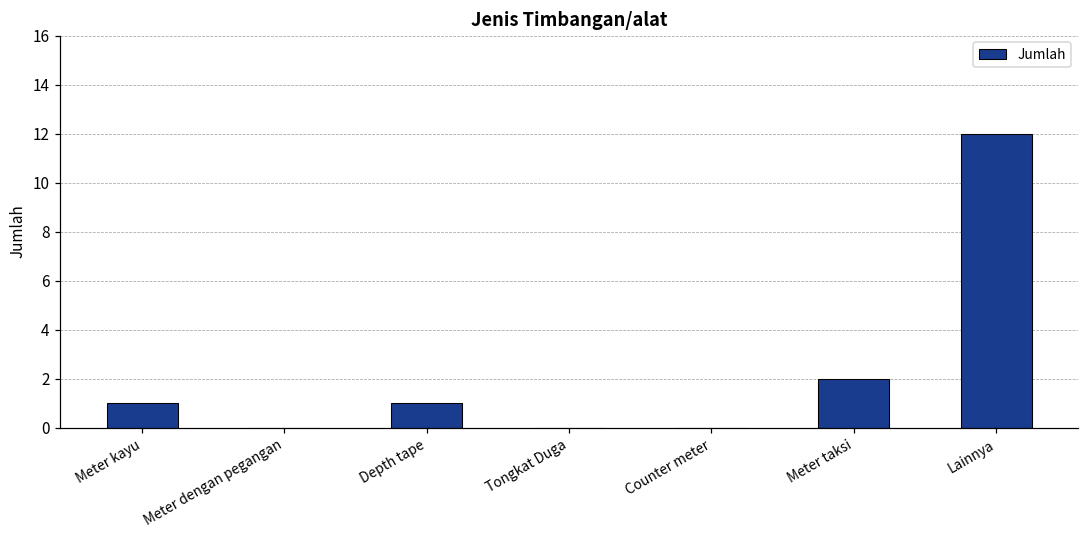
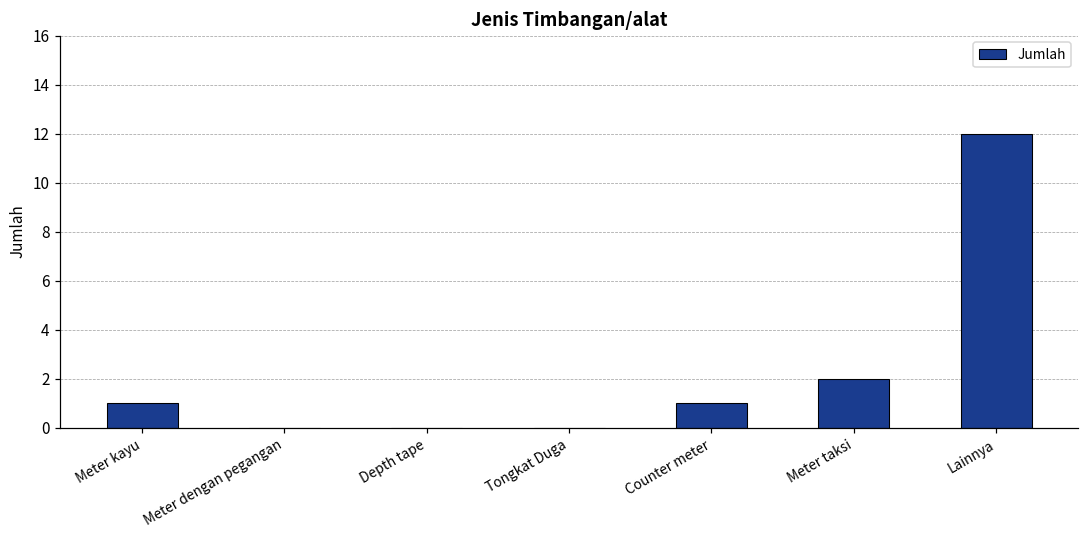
  {
    "Meter kayu": 1,
    "Meter dengan pegangan": 0,
-   "Depth tape": 1,
+   "Depth tape": 0,
    "Tongkat Duga": 0,
-   "Counter meter": 0,
+   "Counter meter": 1,
    "Meter taksi": 2,
    "Lainnya": 12
  }
